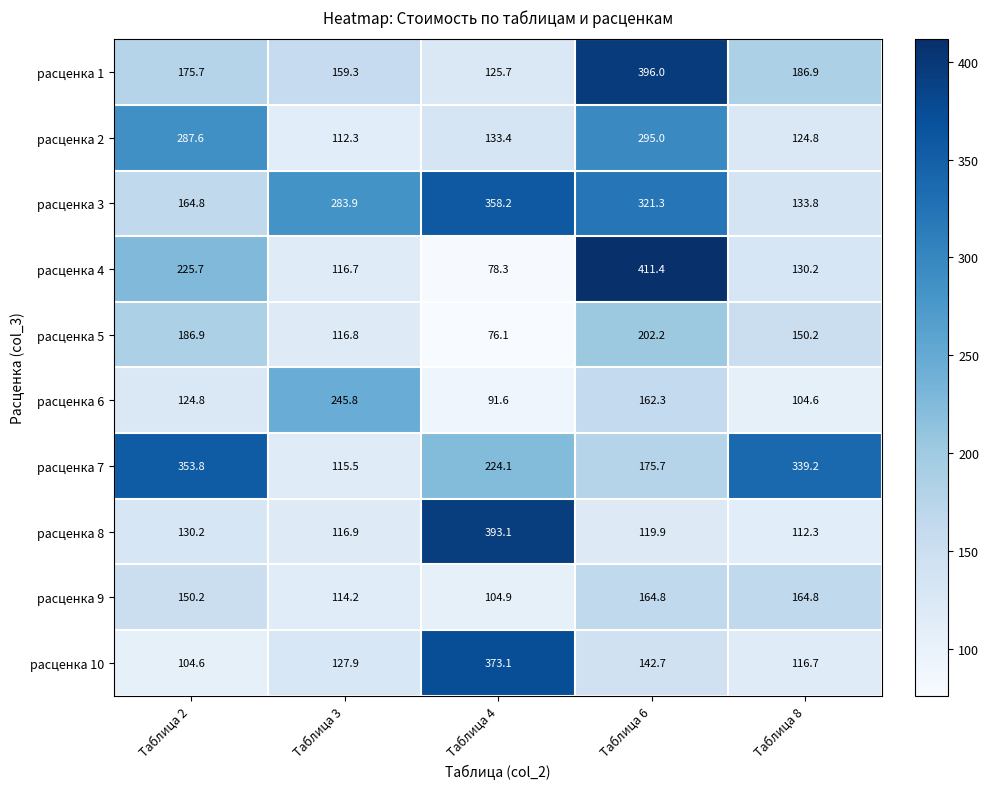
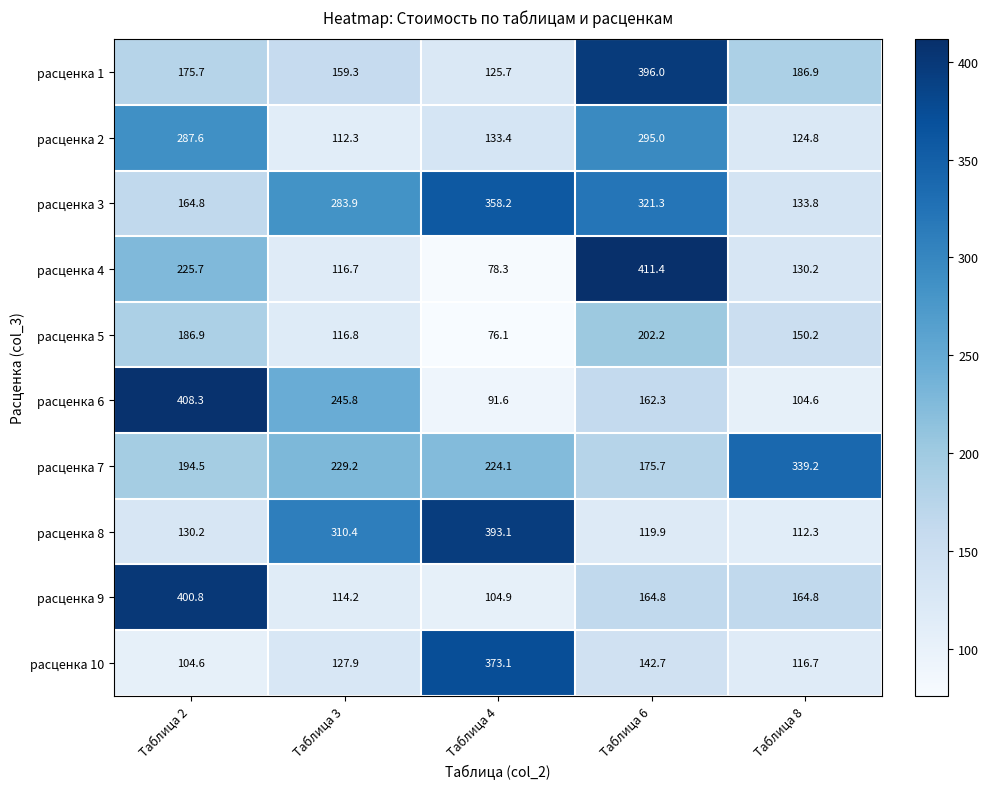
  {
    "расценка 1": {
      "Таблица 2": 175.7,
      "Таблица 3": 159.3,
      "Таблица 4": 125.7,
      "Таблица 6": 396.0,
      "Таблица 8": 186.9
    },
    "расценка 2": {
      "Таблица 2": 287.6,
      "Таблица 3": 112.3,
      "Таблица 4": 133.4,
      "Таблица 6": 295.0,
      "Таблица 8": 124.8
    },
    "расценка 3": {
      "Таблица 2": 164.8,
      "Таблица 3": 283.9,
      "Таблица 4": 358.2,
      "Таблица 6": 321.3,
      "Таблица 8": 133.8
    },
    "расценка 4": {
      "Таблица 2": 225.7,
      "Таблица 3": 116.7,
      "Таблица 4": 78.3,
      "Таблица 6": 411.4,
      "Таблица 8": 130.2
    },
    "расценка 5": {
      "Таблица 2": 186.9,
      "Таблица 3": 116.8,
      "Таблица 4": 76.1,
      "Таблица 6": 202.2,
      "Таблица 8": 150.2
    },
    "расценка 6": {
-     "Таблица 2": 124.8,
+     "Таблица 2": 408.3,
      "Таблица 3": 245.8,
      "Таблица 4": 91.6,
      "Таблица 6": 162.3,
      "Таблица 8": 104.6
    },
    "расценка 7": {
-     "Таблица 2": 353.8,
-     "Таблица 3": 115.5,
+     "Таблица 2": 194.5,
+     "Таблица 3": 229.2,
      "Таблица 4": 224.1,
      "Таблица 6": 175.7,
      "Таблица 8": 339.2
    },
    "расценка 8": {
      "Таблица 2": 130.2,
-     "Таблица 3": 116.9,
+     "Таблица 3": 310.4,
      "Таблица 4": 393.1,
      "Таблица 6": 119.9,
      "Таблица 8": 112.3
    },
    "расценка 9": {
-     "Таблица 2": 150.2,
+     "Таблица 2": 400.8,
      "Таблица 3": 114.2,
      "Таблица 4": 104.9,
      "Таблица 6": 164.8,
      "Таблица 8": 164.8
    },
    "расценка 10": {
      "Таблица 2": 104.6,
      "Таблица 3": 127.9,
      "Таблица 4": 373.1,
      "Таблица 6": 142.7,
      "Таблица 8": 116.7
    }
  }
